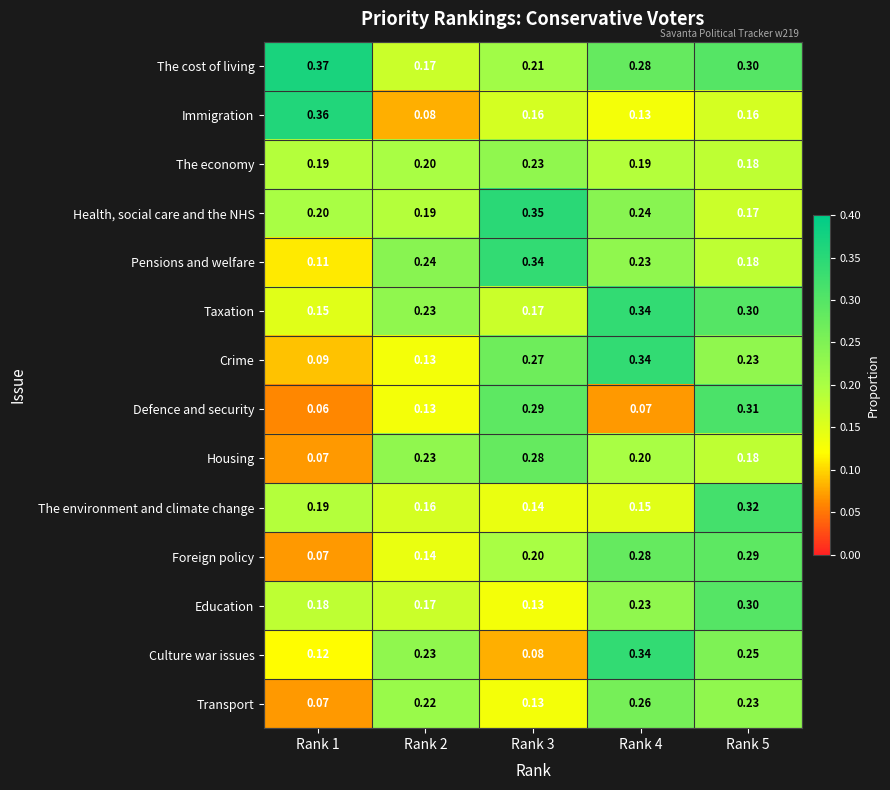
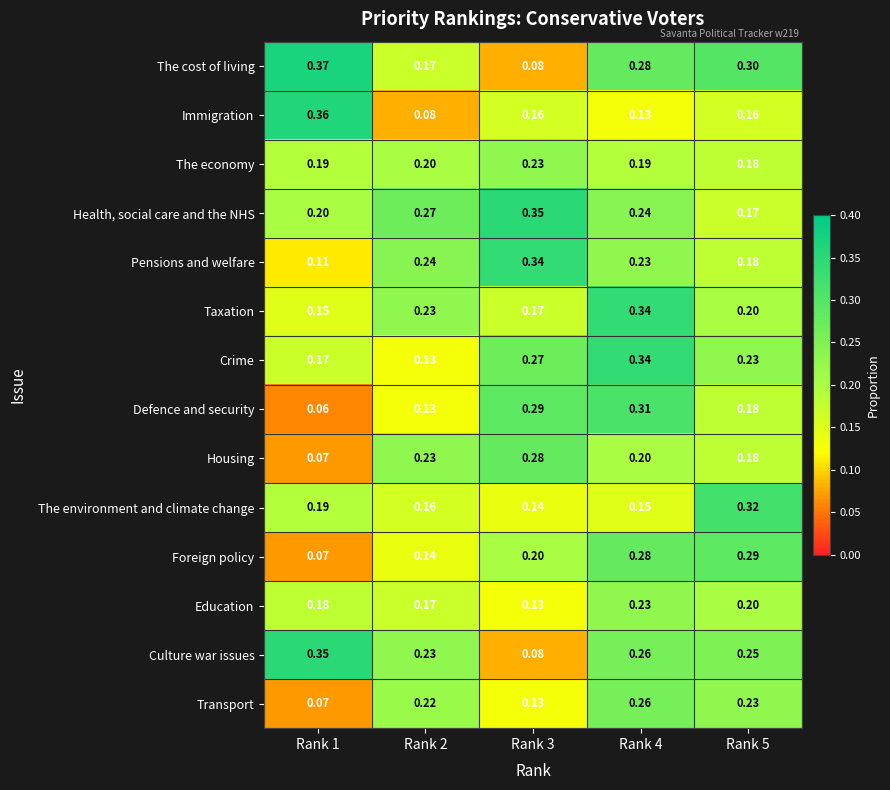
  {
    "The cost of living": {
      "Rank 1": 0.37,
      "Rank 2": 0.17,
-     "Rank 3": 0.21,
+     "Rank 3": 0.08,
      "Rank 4": 0.28,
      "Rank 5": 0.30
    },
    "Immigration": {
      "Rank 1": 0.36,
      "Rank 2": 0.08,
      "Rank 3": 0.16,
      "Rank 4": 0.13,
      "Rank 5": 0.16
    },
    "The economy": {
      "Rank 1": 0.19,
      "Rank 2": 0.20,
      "Rank 3": 0.23,
      "Rank 4": 0.19,
      "Rank 5": 0.18
    },
    "Health, social care and the NHS": {
      "Rank 1": 0.20,
-     "Rank 2": 0.19,
+     "Rank 2": 0.27,
      "Rank 3": 0.35,
      "Rank 4": 0.24,
      "Rank 5": 0.17
    },
    "Pensions and welfare": {
      "Rank 1": 0.11,
      "Rank 2": 0.24,
      "Rank 3": 0.34,
      "Rank 4": 0.23,
      "Rank 5": 0.18
    },
    "Taxation": {
      "Rank 1": 0.15,
      "Rank 2": 0.23,
      "Rank 3": 0.17,
      "Rank 4": 0.34,
-     "Rank 5": 0.30
+     "Rank 5": 0.20
    },
    "Crime": {
-     "Rank 1": 0.09,
+     "Rank 1": 0.17,
      "Rank 2": 0.13,
      "Rank 3": 0.27,
      "Rank 4": 0.34,
      "Rank 5": 0.23
    },
    "Defence and security": {
      "Rank 1": 0.06,
      "Rank 2": 0.13,
      "Rank 3": 0.29,
-     "Rank 4": 0.07,
-     "Rank 5": 0.31
+     "Rank 4": 0.31,
+     "Rank 5": 0.18
    },
    "Housing": {
      "Rank 1": 0.07,
      "Rank 2": 0.23,
      "Rank 3": 0.28,
      "Rank 4": 0.20,
      "Rank 5": 0.18
    },
    "The environment and climate change": {
      "Rank 1": 0.19,
      "Rank 2": 0.16,
      "Rank 3": 0.14,
      "Rank 4": 0.15,
      "Rank 5": 0.32
    },
    "Foreign policy": {
      "Rank 1": 0.07,
      "Rank 2": 0.14,
      "Rank 3": 0.20,
      "Rank 4": 0.28,
      "Rank 5": 0.29
    },
    "Education": {
      "Rank 1": 0.18,
      "Rank 2": 0.17,
      "Rank 3": 0.13,
      "Rank 4": 0.23,
-     "Rank 5": 0.30
+     "Rank 5": 0.20
    },
    "Culture war issues": {
-     "Rank 1": 0.12,
+     "Rank 1": 0.35,
      "Rank 2": 0.23,
      "Rank 3": 0.08,
-     "Rank 4": 0.34,
+     "Rank 4": 0.26,
      "Rank 5": 0.25
    },
    "Transport": {
      "Rank 1": 0.07,
      "Rank 2": 0.22,
      "Rank 3": 0.13,
      "Rank 4": 0.26,
      "Rank 5": 0.23
    }
  }
